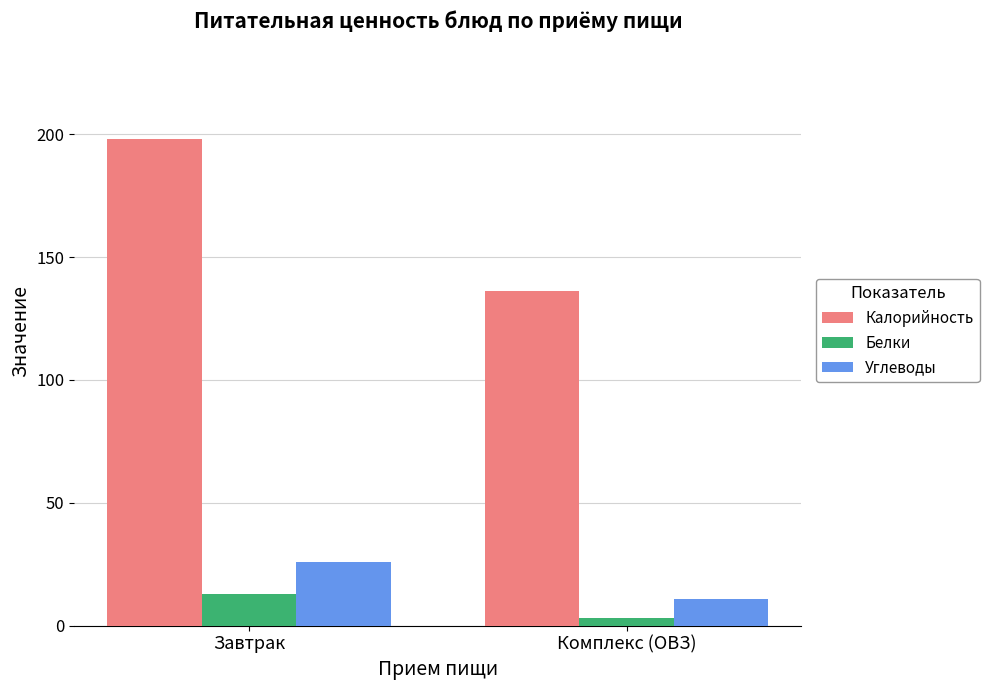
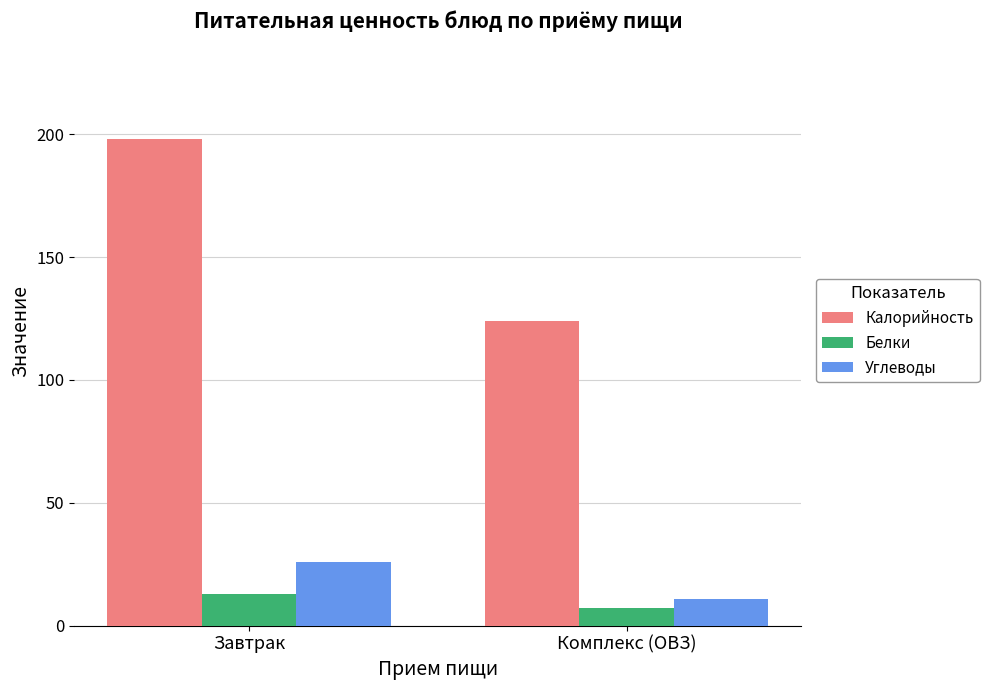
  {
    "Калорийность": {
      "Завтрак": 198,
-     "Комплекс (ОВЗ)": 136
+     "Комплекс (ОВЗ)": 124
    },
    "Белки": {
      "Завтрак": 13,
-     "Комплекс (ОВЗ)": 3
+     "Комплекс (ОВЗ)": 7
    },
    "Углеводы": {
      "Завтрак": 26,
      "Комплекс (ОВЗ)": 11
    }
  }
